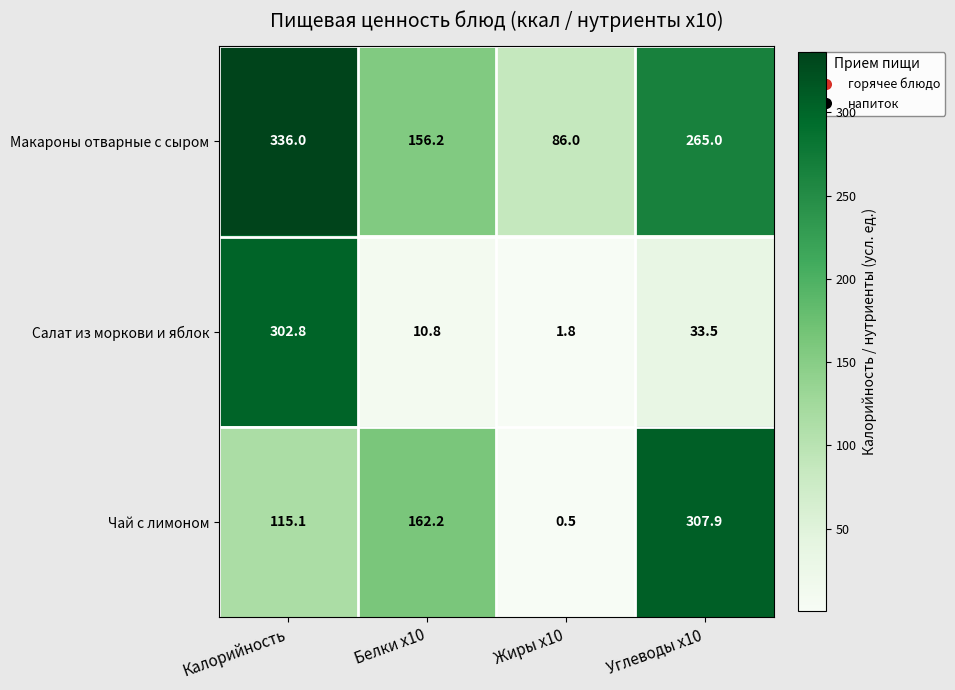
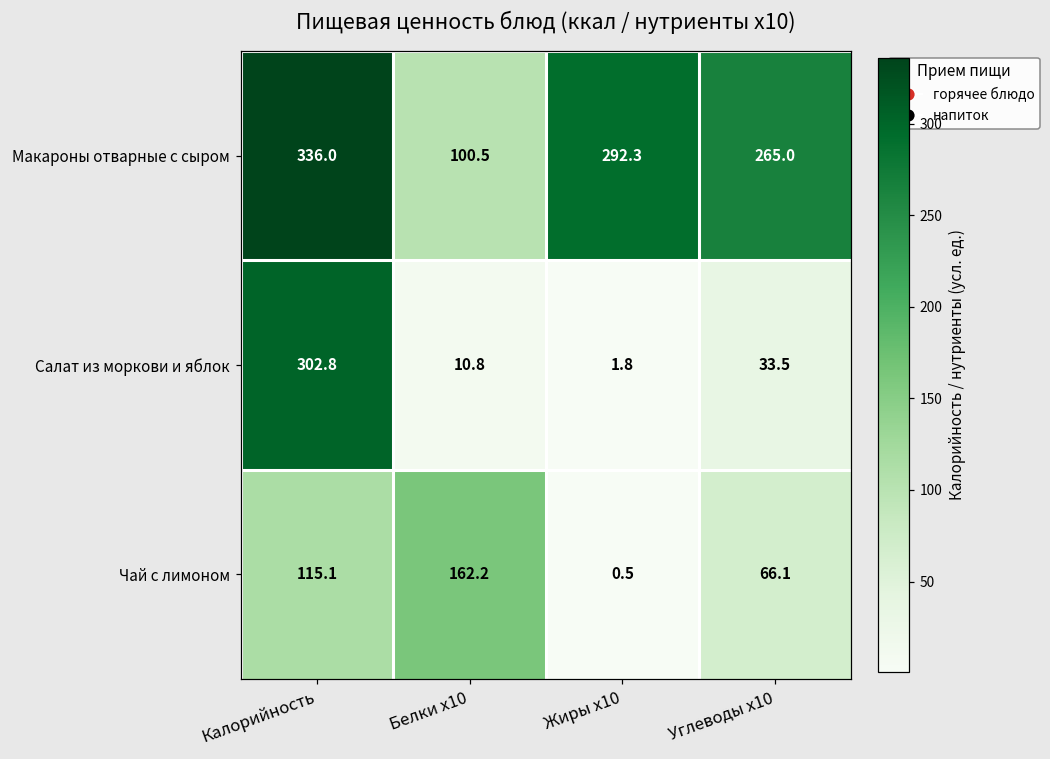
  {
    "Макароны отварные с сыром": {
      "Калорийность": 336.0,
-     "Белки x10": 156.2,
-     "Жиры x10": 86.0,
+     "Белки x10": 100.5,
+     "Жиры x10": 292.3,
      "Углеводы x10": 265.0
    },
    "Салат из моркови и яблок": {
      "Калорийность": 302.8,
      "Белки x10": 10.8,
      "Жиры x10": 1.8,
      "Углеводы x10": 33.5
    },
    "Чай с лимоном": {
      "Калорийность": 115.1,
      "Белки x10": 162.2,
      "Жиры x10": 0.5,
-     "Углеводы x10": 307.9
+     "Углеводы x10": 66.1
    }
  }
